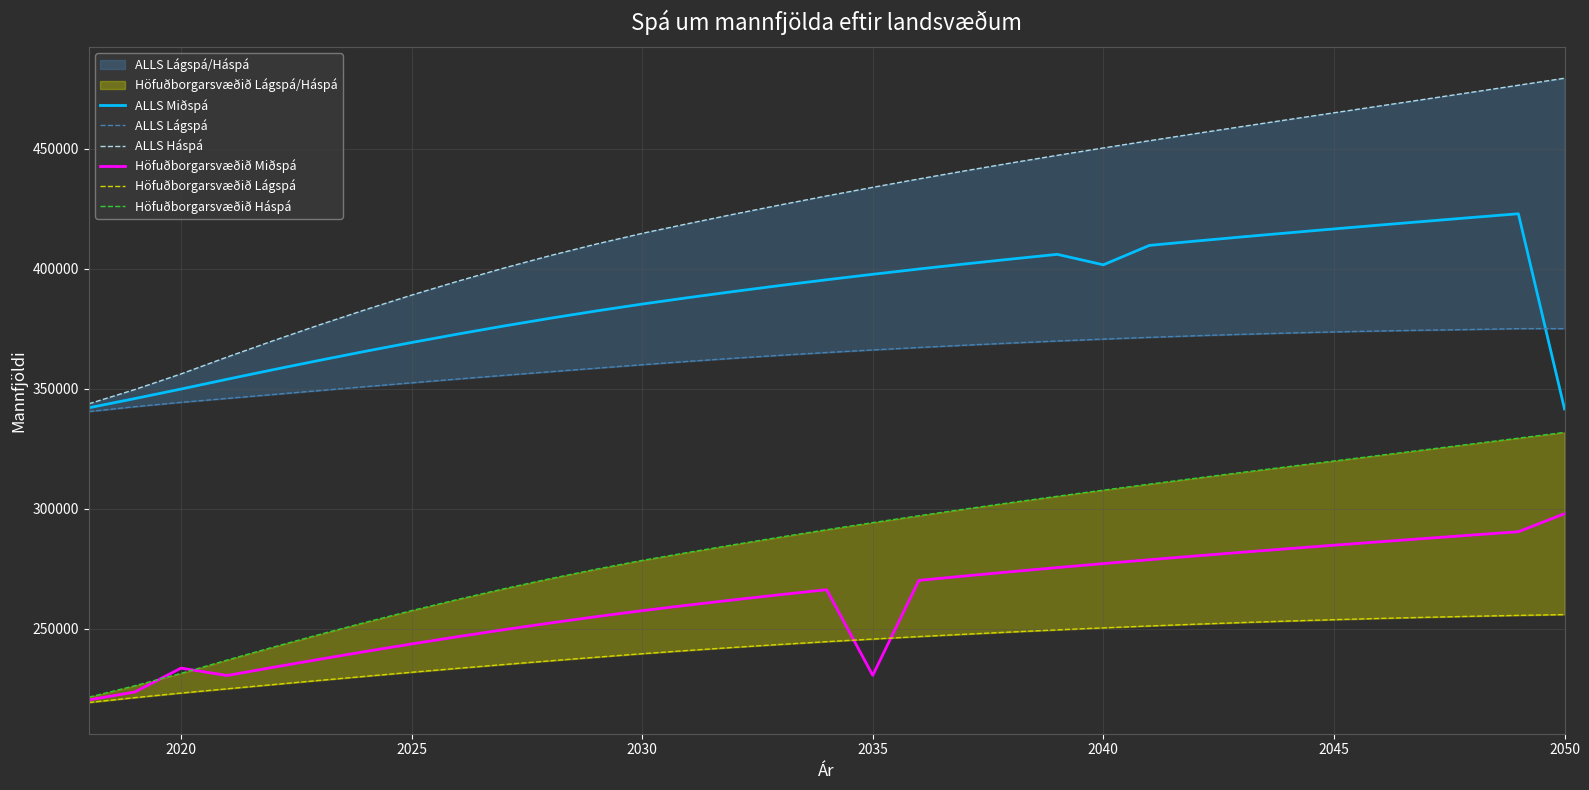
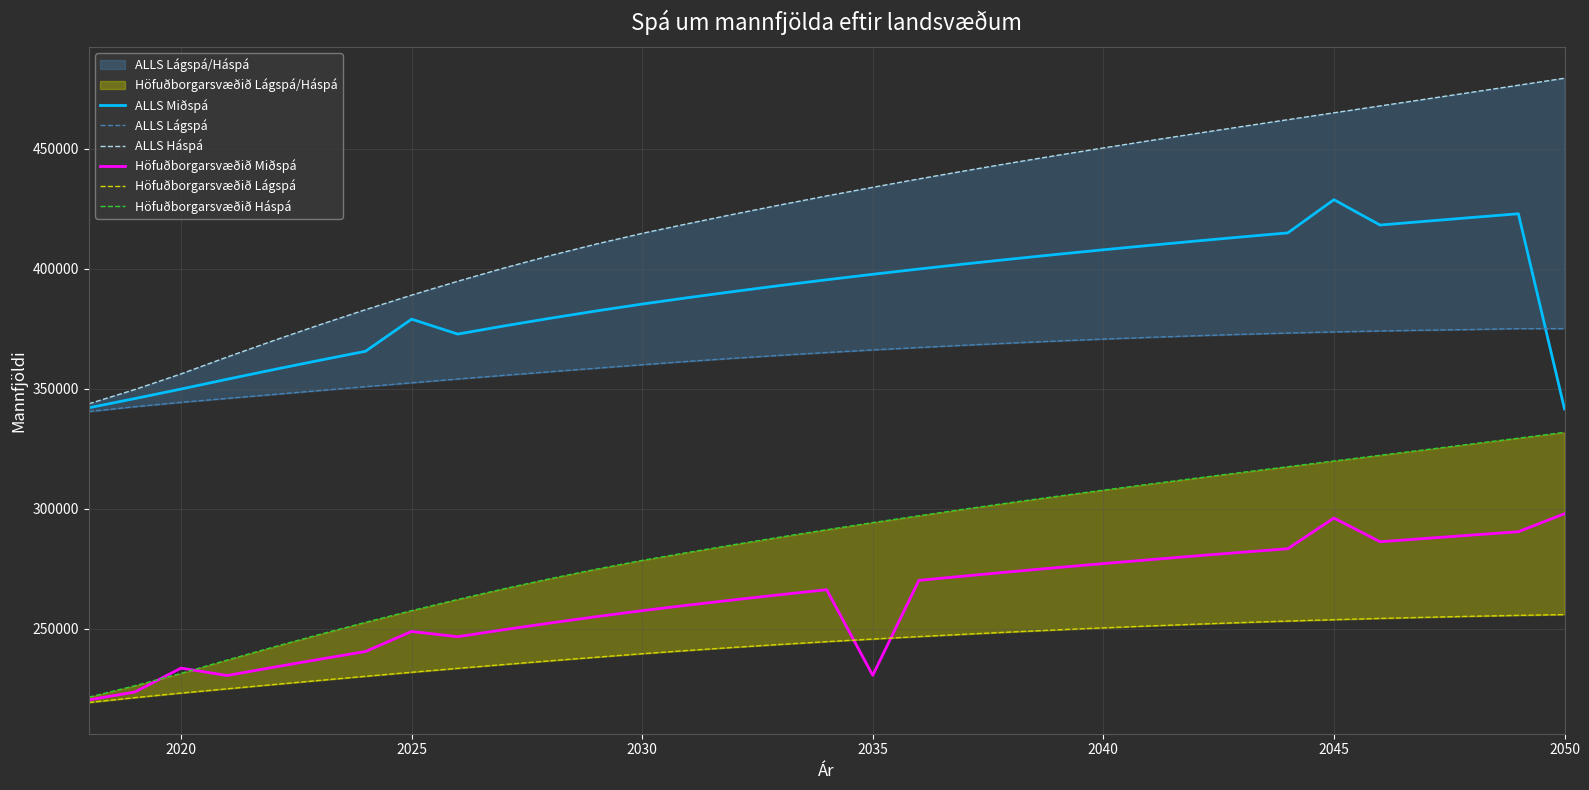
  {
    "ALLS Miðspá": {
      "2020": 350000,
-     "2025": 369000,
+     "2025": 379000,
      "2030": 385000,
      "2035": 398000,
-     "2040": 402000,
-     "2045": 417000,
+     "2040": 408000,
+     "2045": 429000,
      "2050": 342000
    },
    "Höfuðborgarsvæðið Miðspá": {
      "2020": 234000,
-     "2025": 244000,
+     "2025": 249000,
      "2030": 258000,
      "2035": 231000,
      "2040": 277000,
-     "2045": 285000,
+     "2045": 296000,
      "2050": 298000
    }
  }
